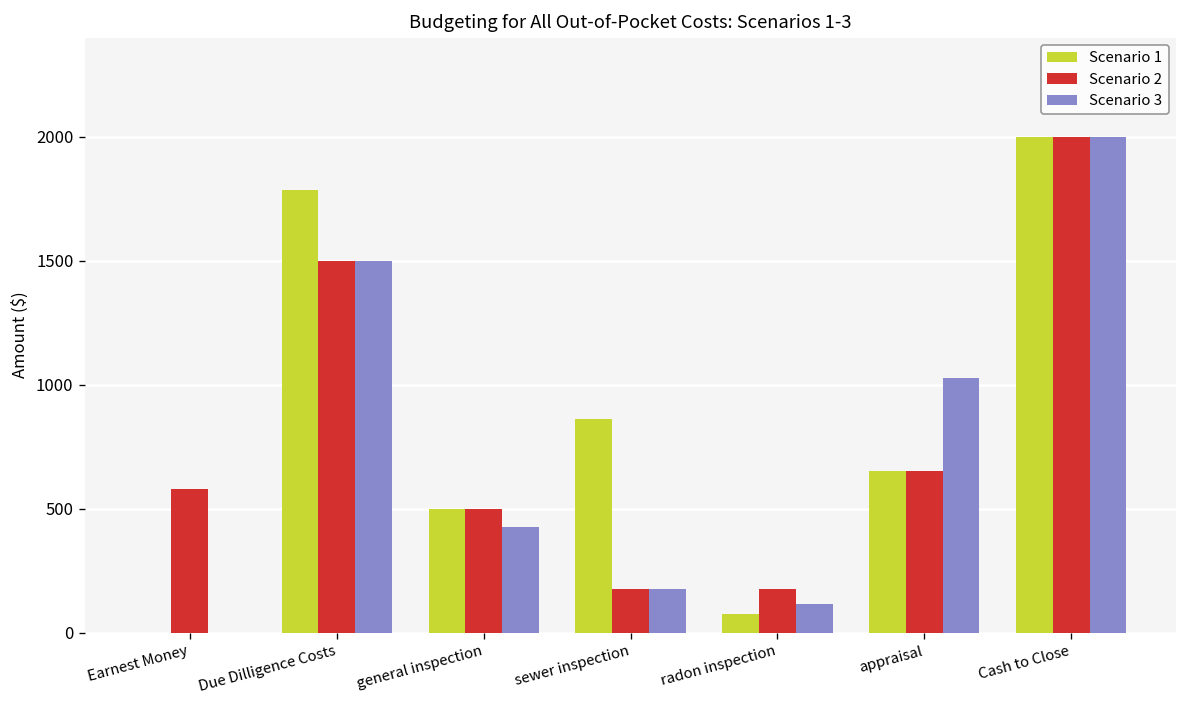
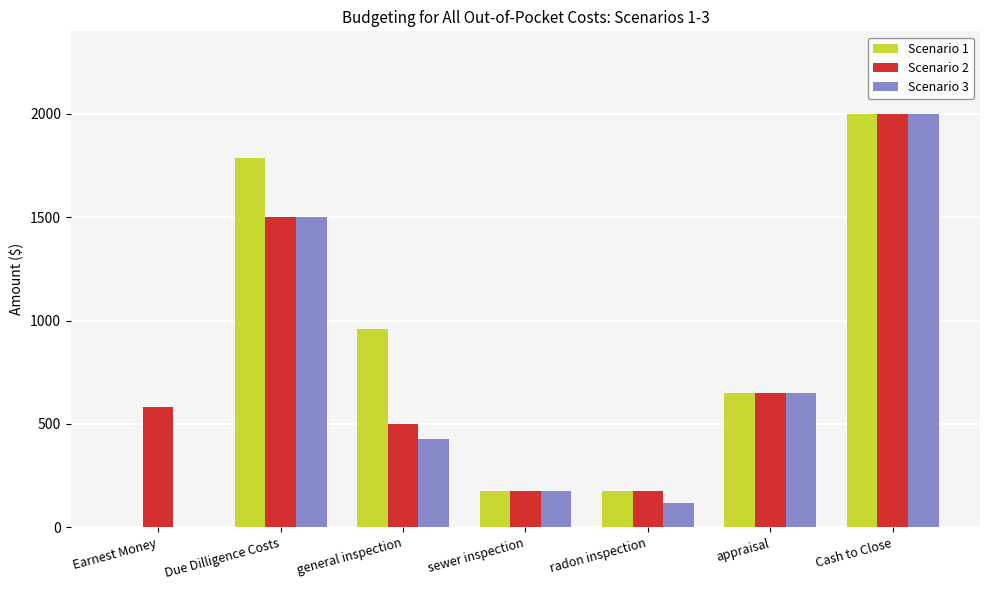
  {
    "Scenario 1": {
      "Earnest Money": 0,
      "Due Dilligence Costs": 1790,
-     "general inspection": 500,
-     "sewer inspection": 860,
-     "radon inspection": 80,
+     "general inspection": 960,
+     "sewer inspection": 180,
+     "radon inspection": 180,
      "appraisal": 650,
      "Cash to Close": 2000
    },
    "Scenario 2": {
      "Earnest Money": 580,
      "Due Dilligence Costs": 1500,
      "general inspection": 500,
      "sewer inspection": 180,
      "radon inspection": 180,
      "appraisal": 650,
      "Cash to Close": 2000
    },
    "Scenario 3": {
      "Earnest Money": 0,
      "Due Dilligence Costs": 1500,
      "general inspection": 430,
      "sewer inspection": 180,
      "radon inspection": 120,
-     "appraisal": 1030,
+     "appraisal": 650,
      "Cash to Close": 2000
    }
  }
